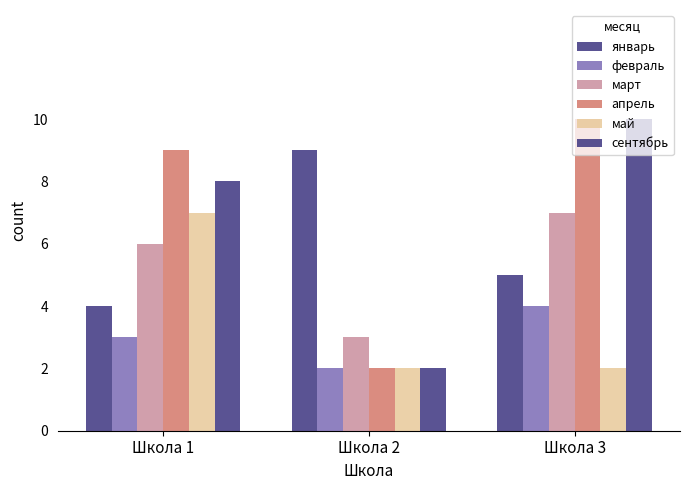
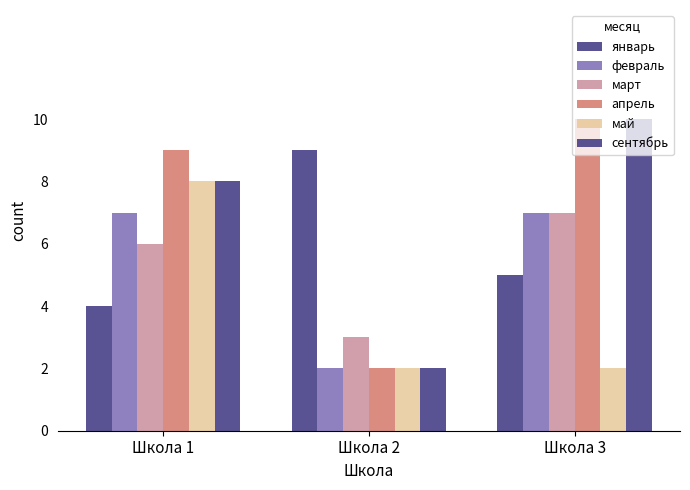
  {
    "февраль": {
-     "Школа 1": 3,
+     "Школа 1": 7,
      "Школа 2": 2,
-     "Школа 3": 4
+     "Школа 3": 7
    },
    "май": {
-     "Школа 1": 7,
+     "Школа 1": 8,
      "Школа 2": 2,
      "Школа 3": 2
    }
  }
